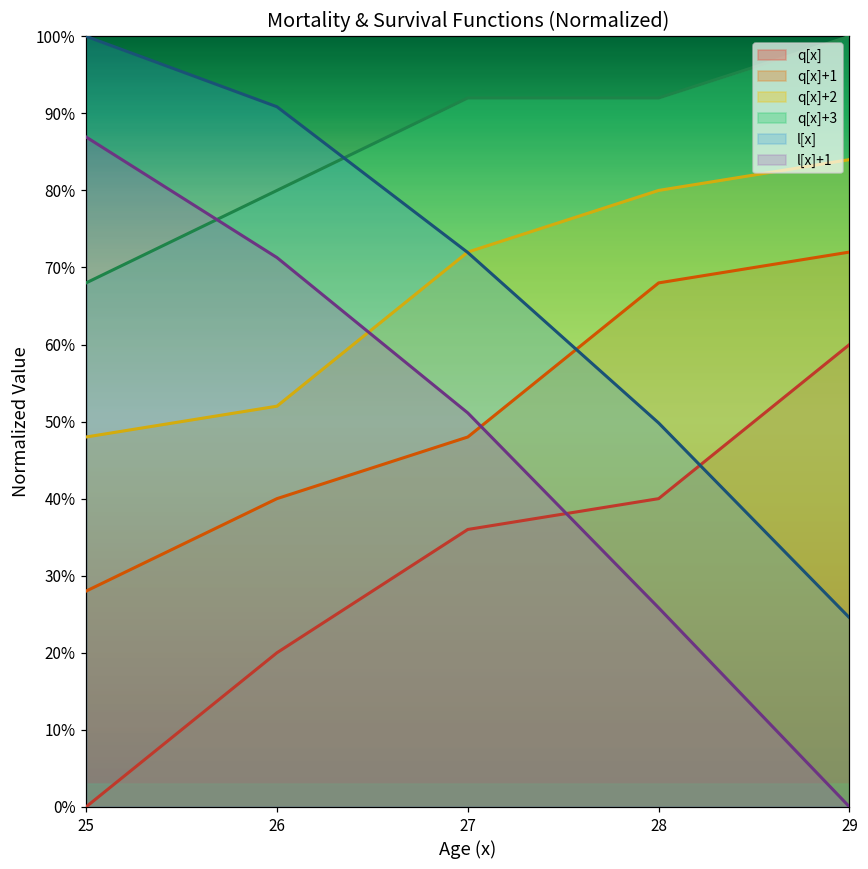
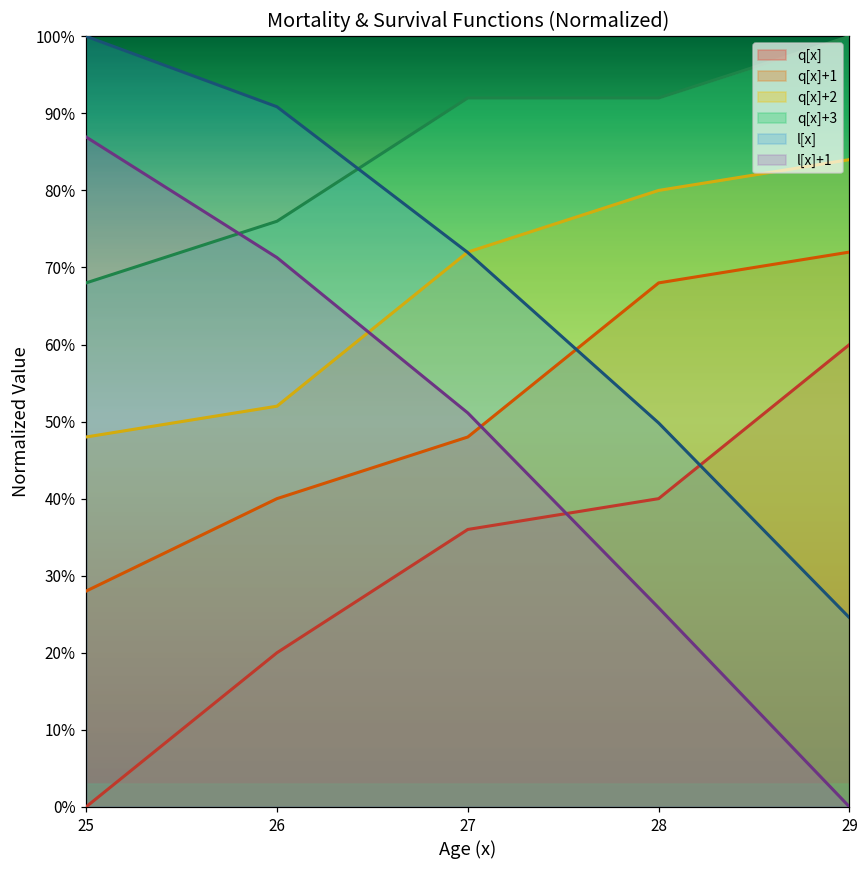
  {
    "q[x]+3": {
      "25": "68%",
-     "26": "80%",
+     "26": "76%",
      "27": "92%",
      "28": "92%",
      "29": "100%"
    }
  }
